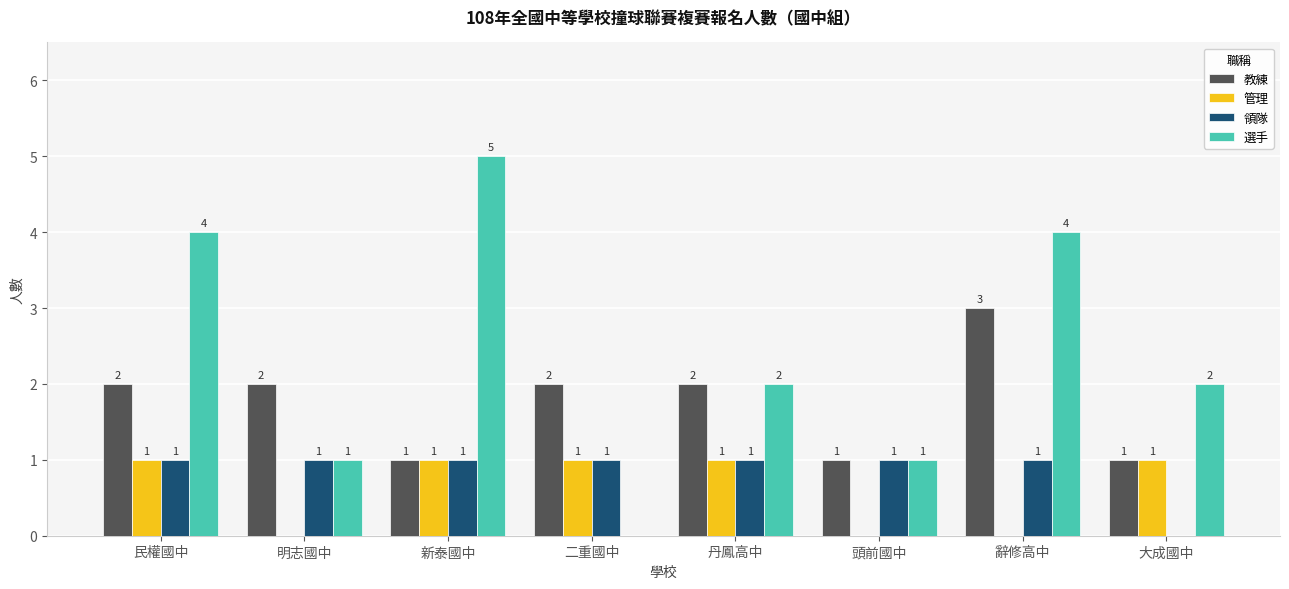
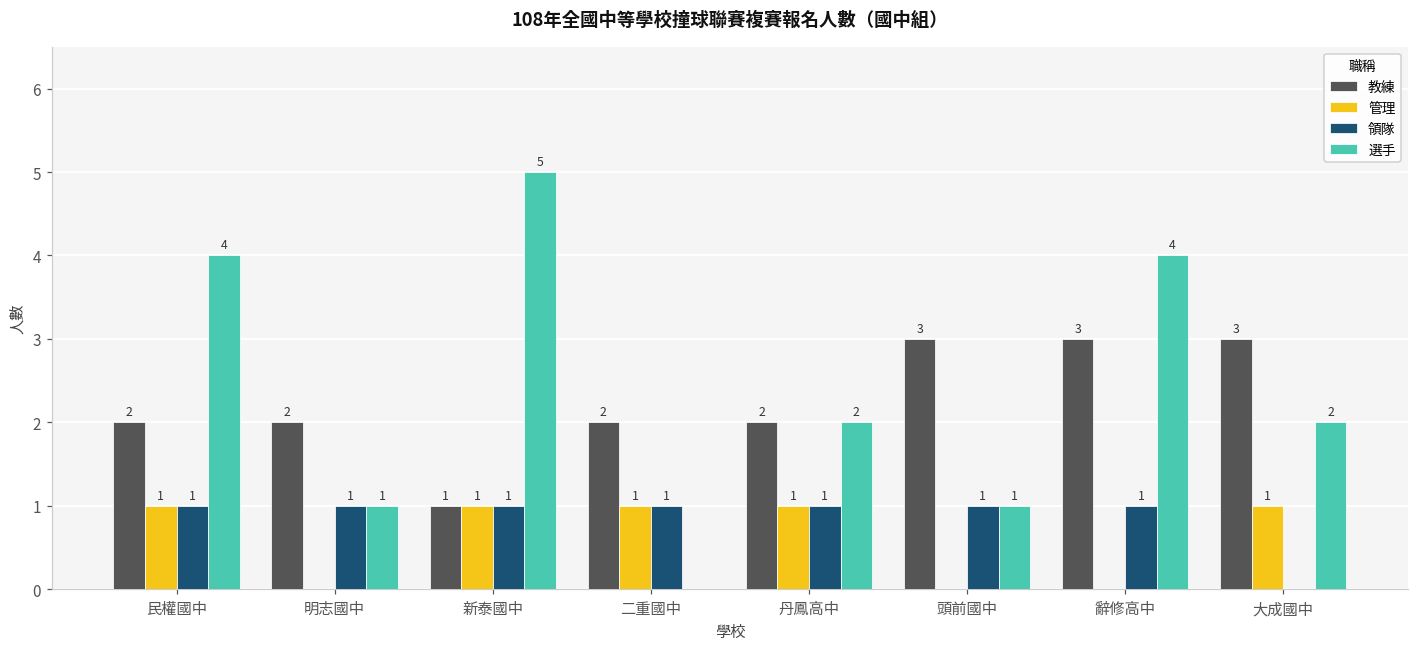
  {
    "教練": {
      "民權國中": 2,
      "明志國中": 2,
      "新泰國中": 1,
      "二重國中": 2,
      "丹鳳高中": 2,
-     "頭前國中": 1,
+     "頭前國中": 3,
      "辭修高中": 3,
-     "大成國中": 1
+     "大成國中": 3
    },
    "管理": {
      "民權國中": 1,
      "新泰國中": 1,
      "二重國中": 1,
      "丹鳳高中": 1,
      "大成國中": 1
    },
    "領隊": {
      "民權國中": 1,
      "明志國中": 1,
      "新泰國中": 1,
      "二重國中": 1,
      "丹鳳高中": 1,
      "頭前國中": 1,
      "辭修高中": 1
    },
    "選手": {
      "民權國中": 4,
      "明志國中": 1,
      "新泰國中": 5,
      "丹鳳高中": 2,
      "頭前國中": 1,
      "辭修高中": 4,
      "大成國中": 2
    }
  }
